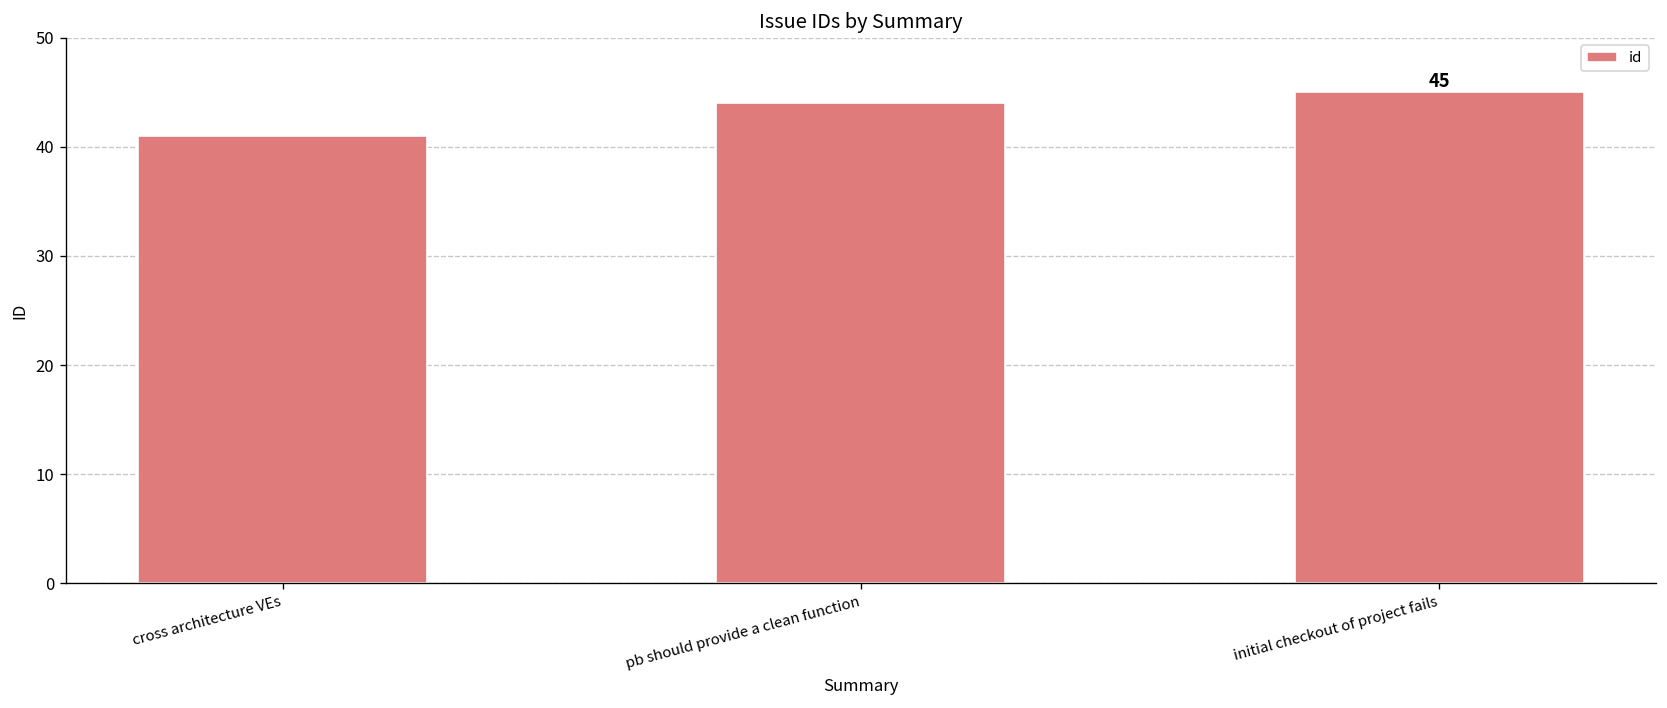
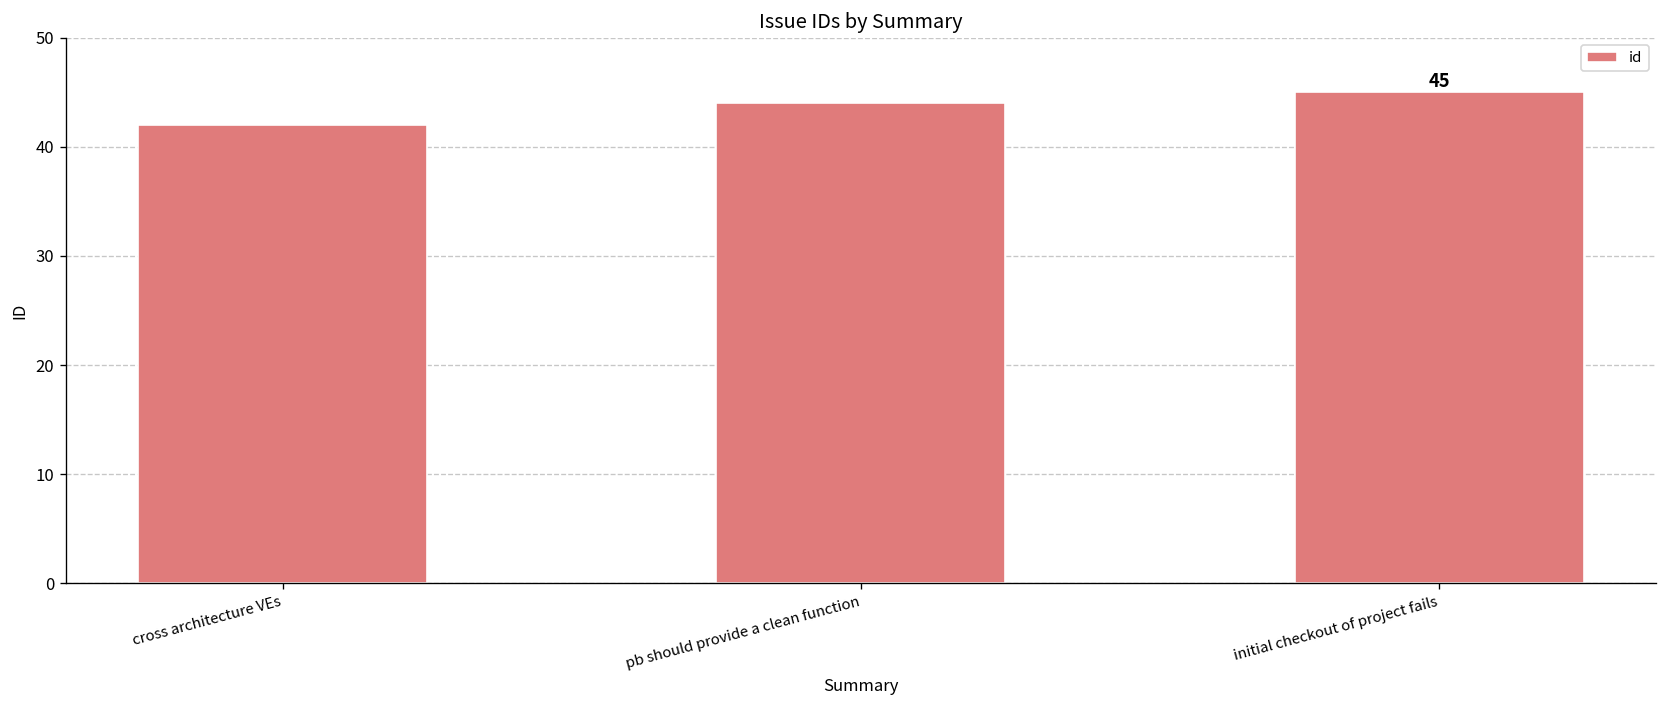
  {
-   "cross architecture VEs": 41,
+   "cross architecture VEs": 42,
    "pb should provide a clean function": 44
  }
